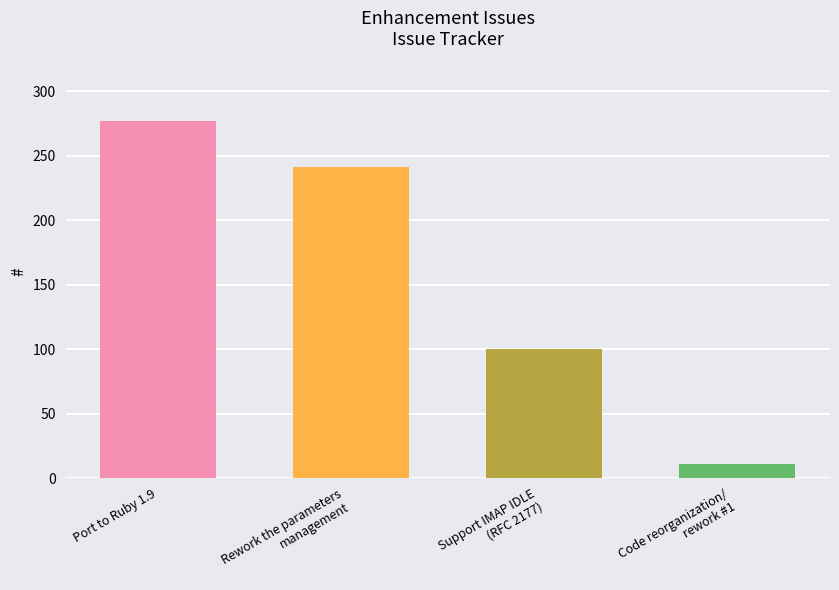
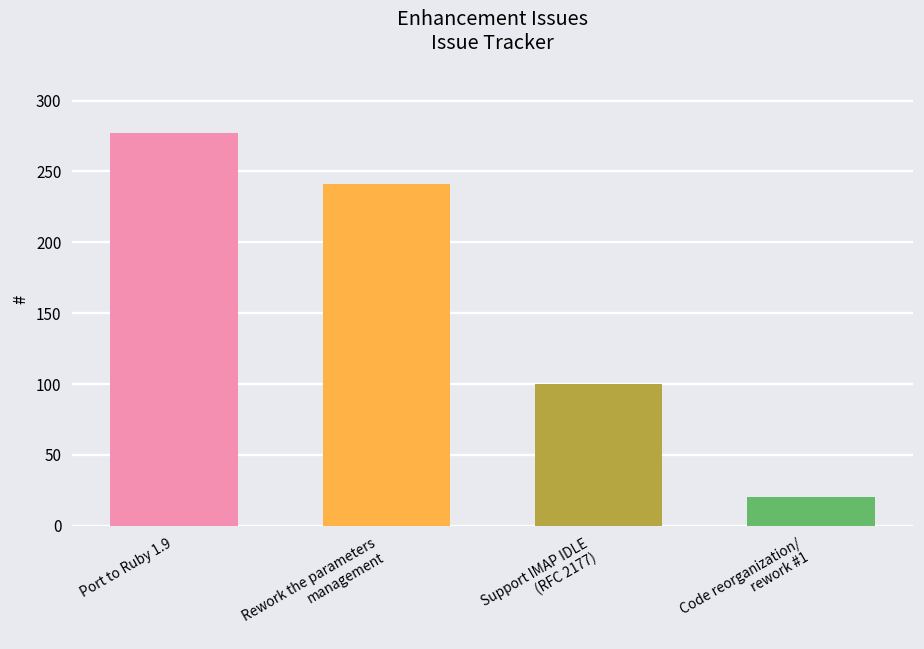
  {
    "Port to Ruby 1.9": 277,
    "Rework the parameters management": 241,
    "Support IMAP IDLE (RFC 2177)": 100,
-   "Code reorganization/ rework #1": 11
+   "Code reorganization/ rework #1": 20
  }
